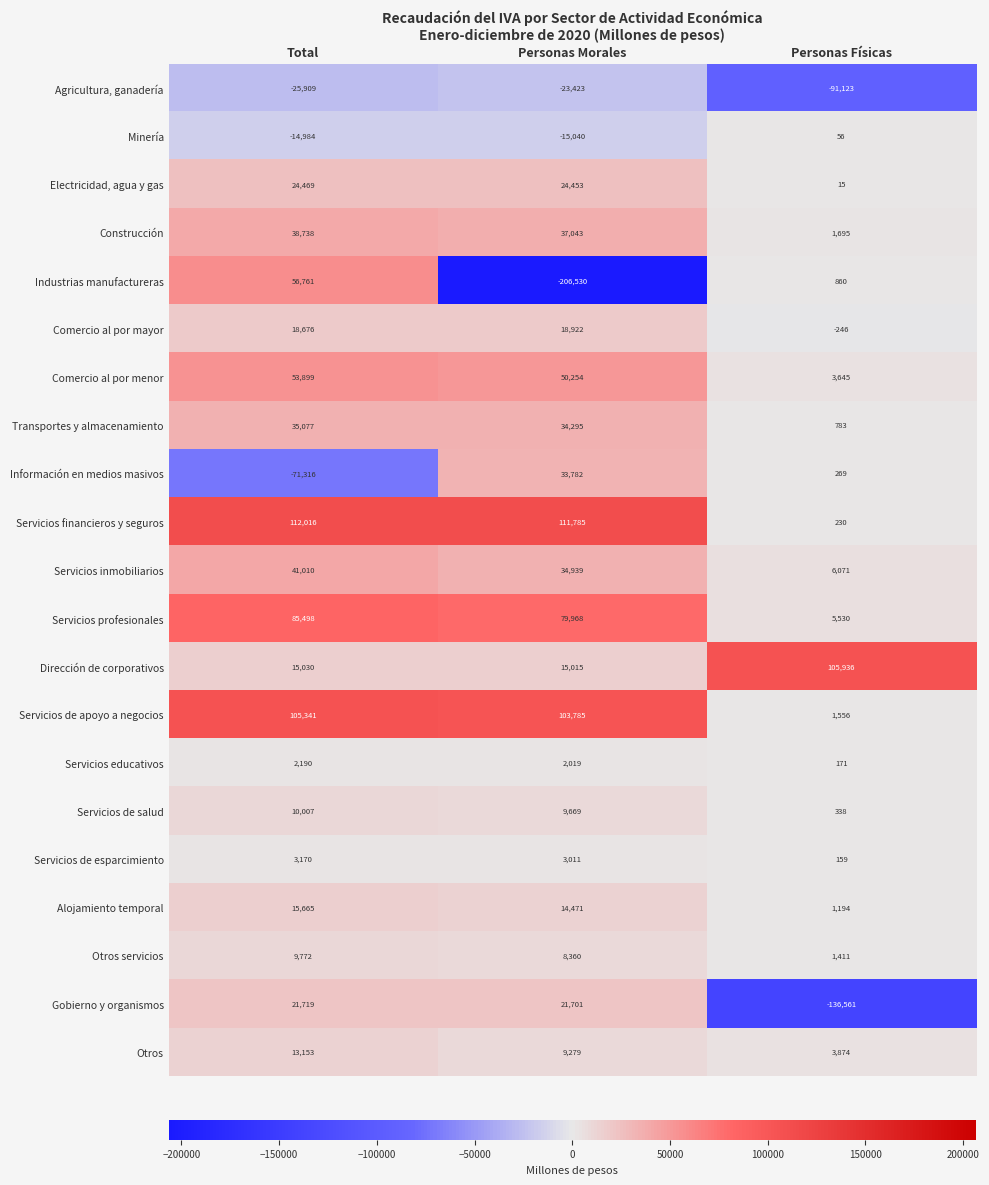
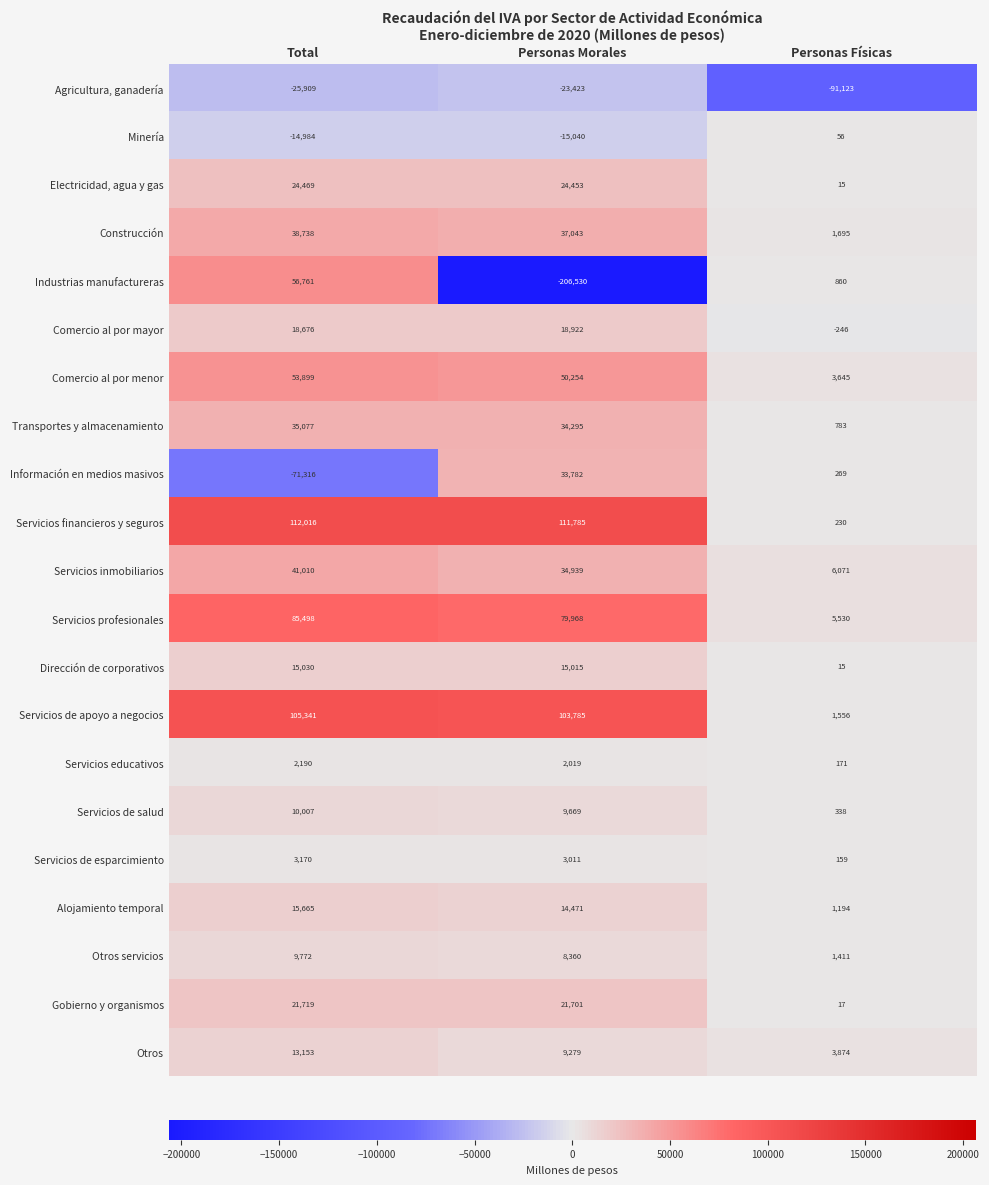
  {
    "Agricultura, ganadería": {
      "Total": "-25,909",
      "Personas Morales": "-23,423",
      "Personas Físicas": "-91,123"
    },
    "Minería": {
      "Total": "-14,984",
      "Personas Morales": "-15,040",
      "Personas Físicas": "56"
    },
    "Electricidad, agua y gas": {
      "Total": "24,469",
      "Personas Morales": "24,453",
      "Personas Físicas": "15"
    },
    "Construcción": {
      "Total": "38,738",
      "Personas Morales": "37,043",
      "Personas Físicas": "1,695"
    },
    "Industrias manufactureras": {
      "Total": "56,761",
      "Personas Morales": "-206,530",
      "Personas Físicas": "860"
    },
    "Comercio al por mayor": {
      "Total": "18,676",
      "Personas Morales": "18,922",
      "Personas Físicas": "-246"
    },
    "Comercio al por menor": {
      "Total": "53,899",
      "Personas Morales": "50,254",
      "Personas Físicas": "3,645"
    },
    "Transportes y almacenamiento": {
      "Total": "35,077",
      "Personas Morales": "34,295",
      "Personas Físicas": "783"
    },
    "Información en medios masivos": {
      "Total": "-71,316",
      "Personas Morales": "33,782",
      "Personas Físicas": "269"
    },
    "Servicios financieros y seguros": {
      "Total": "112,016",
      "Personas Morales": "111,785",
      "Personas Físicas": "230"
    },
    "Servicios inmobiliarios": {
      "Total": "41,010",
      "Personas Morales": "34,939",
      "Personas Físicas": "6,071"
    },
    "Servicios profesionales": {
      "Total": "85,498",
      "Personas Morales": "79,968",
      "Personas Físicas": "5,530"
    },
    "Dirección de corporativos": {
      "Total": "15,030",
      "Personas Morales": "15,015",
-     "Personas Físicas": "105,936"
+     "Personas Físicas": "15"
    },
    "Servicios de apoyo a negocios": {
      "Total": "105,341",
      "Personas Morales": "103,785",
      "Personas Físicas": "1,556"
    },
    "Servicios educativos": {
      "Total": "2,190",
      "Personas Morales": "2,019",
      "Personas Físicas": "171"
    },
    "Servicios de salud": {
      "Total": "10,007",
      "Personas Morales": "9,669",
      "Personas Físicas": "338"
    },
    "Servicios de esparcimiento": {
      "Total": "3,170",
      "Personas Morales": "3,011",
      "Personas Físicas": "159"
    },
    "Alojamiento temporal": {
      "Total": "15,665",
      "Personas Morales": "14,471",
      "Personas Físicas": "1,194"
    },
    "Otros servicios": {
      "Total": "9,772",
      "Personas Morales": "8,360",
      "Personas Físicas": "1,411"
    },
    "Gobierno y organismos": {
      "Total": "21,719",
      "Personas Morales": "21,701",
-     "Personas Físicas": "-136,561"
+     "Personas Físicas": "17"
    },
    "Otros": {
      "Total": "13,153",
      "Personas Morales": "9,279",
      "Personas Físicas": "3,874"
    }
  }
